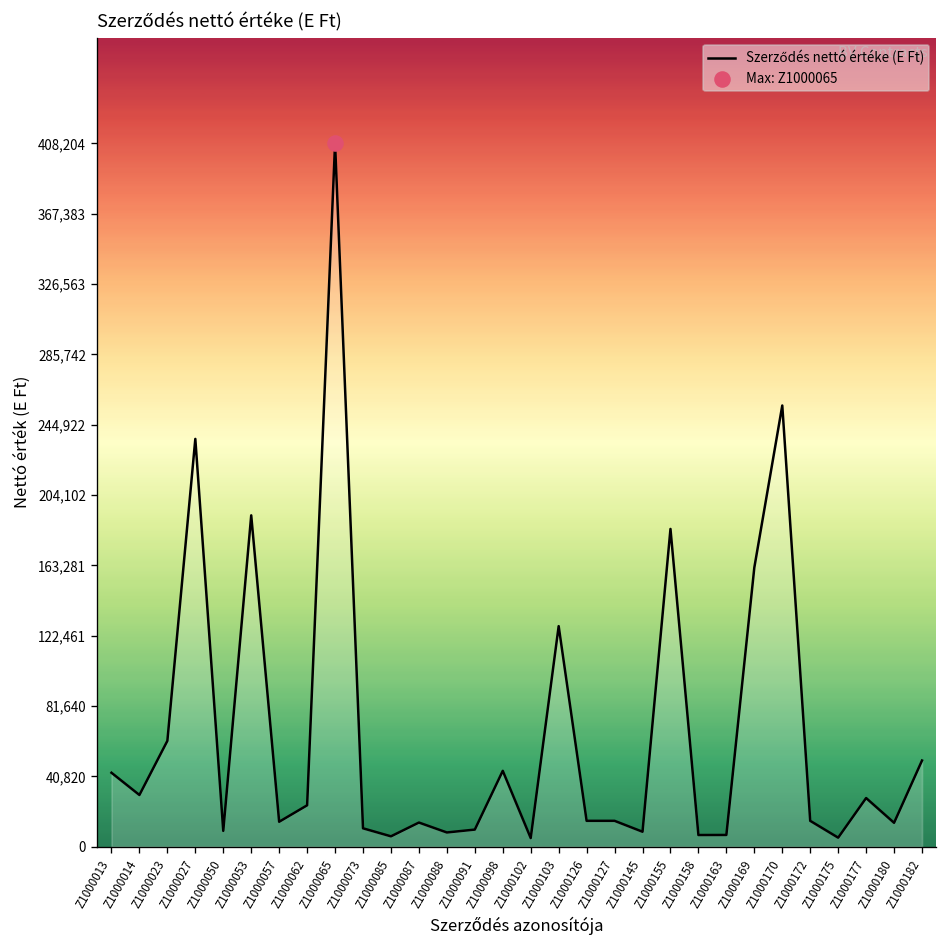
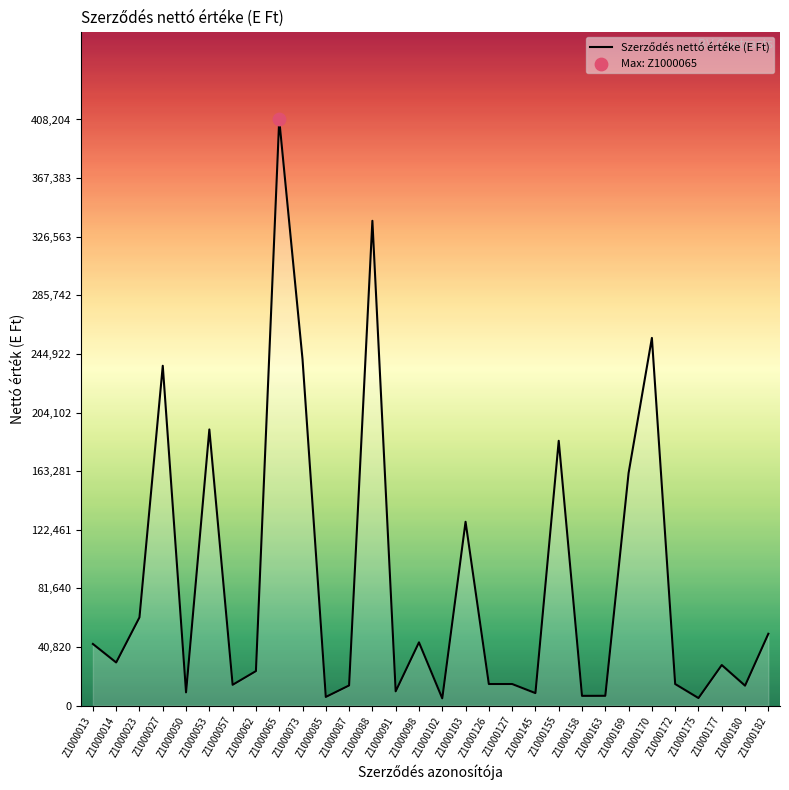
  {
    "Szerződés nettó értéke (E Ft)": {
      "Z1000013": "43,000",
      "Z1000014": "30,000",
      "Z1000023": "61,000",
      "Z1000027": "237,000",
      "Z1000050": "9,000",
      "Z1000053": "192,000",
      "Z1000057": "14,000",
      "Z1000062": "24,000",
-     "Z1000073": "11,000",
+     "Z1000073": "241,000",
      "Z1000085": "6,000",
      "Z1000087": "14,000",
-     "Z1000088": "8,000",
+     "Z1000088": "338,000",
      "Z1000091": "10,000",
      "Z1000098": "44,000",
      "Z1000102": "5,000",
      "Z1000103": "128,000",
      "Z1000126": "15,000",
      "Z1000127": "15,000",
      "Z1000145": "9,000",
      "Z1000155": "184,000",
      "Z1000158": "7,000",
      "Z1000163": "7,000",
      "Z1000169": "162,000",
      "Z1000170": "256,000",
      "Z1000172": "15,000",
      "Z1000175": "5,000",
      "Z1000177": "28,000",
      "Z1000180": "14,000",
      "Z1000182": "50,000"
    }
  }
